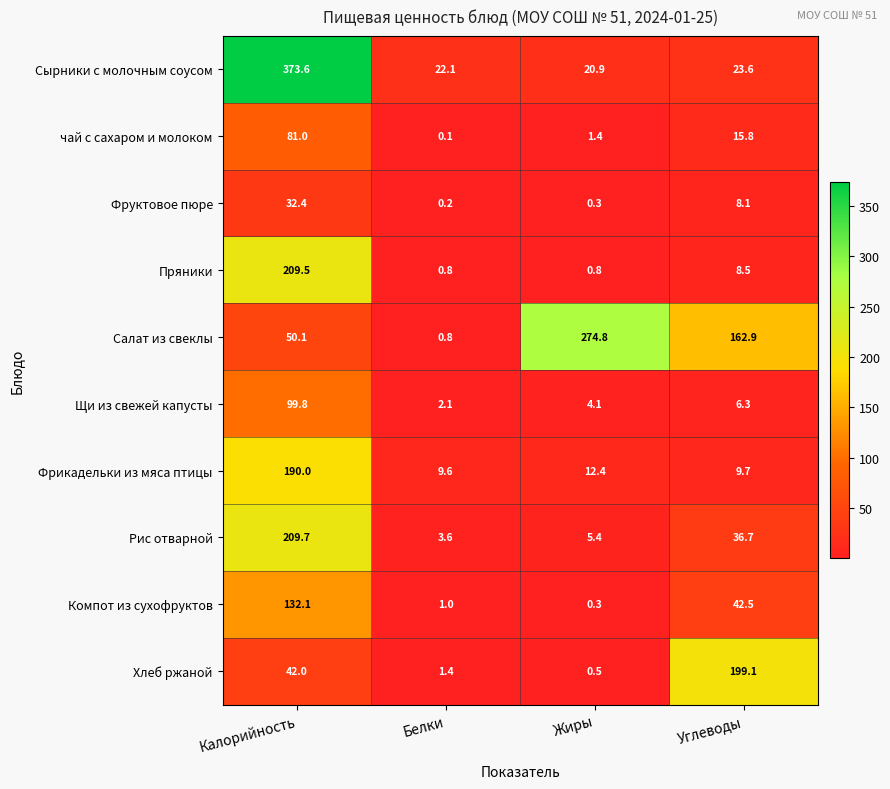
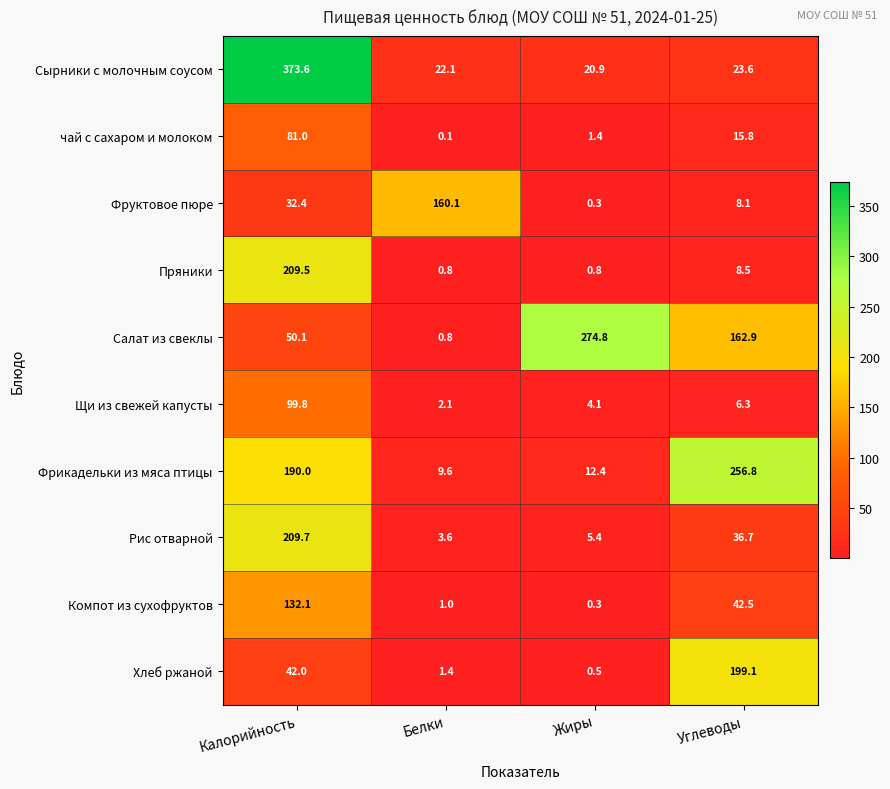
  {
    "Сырники с молочным соусом": {
      "Калорийность": 373.6,
      "Белки": 22.1,
      "Жиры": 20.9,
      "Углеводы": 23.6
    },
    "чай с сахаром и молоком": {
      "Калорийность": 81.0,
      "Белки": 0.1,
      "Жиры": 1.4,
      "Углеводы": 15.8
    },
    "Фруктовое пюре": {
      "Калорийность": 32.4,
-     "Белки": 0.2,
+     "Белки": 160.1,
      "Жиры": 0.3,
      "Углеводы": 8.1
    },
    "Пряники": {
      "Калорийность": 209.5,
      "Белки": 0.8,
      "Жиры": 0.8,
      "Углеводы": 8.5
    },
    "Салат из свеклы": {
      "Калорийность": 50.1,
      "Белки": 0.8,
      "Жиры": 274.8,
      "Углеводы": 162.9
    },
    "Щи из свежей капусты": {
      "Калорийность": 99.8,
      "Белки": 2.1,
      "Жиры": 4.1,
      "Углеводы": 6.3
    },
    "Фрикадельки из мяса птицы": {
      "Калорийность": 190.0,
      "Белки": 9.6,
      "Жиры": 12.4,
-     "Углеводы": 9.7
+     "Углеводы": 256.8
    },
    "Рис отварной": {
      "Калорийность": 209.7,
      "Белки": 3.6,
      "Жиры": 5.4,
      "Углеводы": 36.7
    },
    "Компот из сухофруктов": {
      "Калорийность": 132.1,
      "Белки": 1.0,
      "Жиры": 0.3,
      "Углеводы": 42.5
    },
    "Хлеб ржаной": {
      "Калорийность": 42.0,
      "Белки": 1.4,
      "Жиры": 0.5,
      "Углеводы": 199.1
    }
  }
